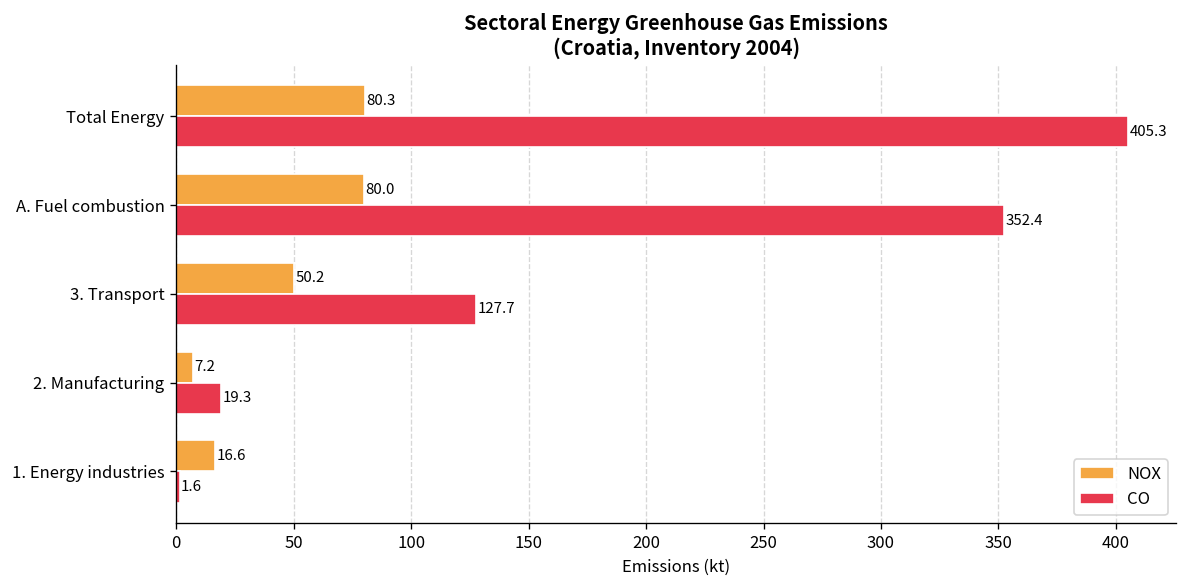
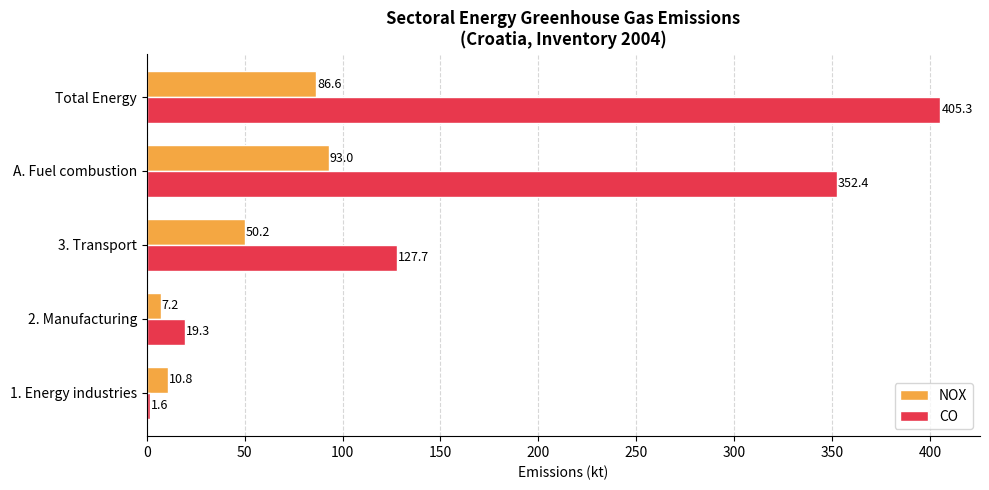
  {
    "NOX": {
-     "Total Energy": 80.3,
-     "A. Fuel combustion": 80.0,
+     "Total Energy": 86.6,
+     "A. Fuel combustion": 93.0,
      "3. Transport": 50.2,
      "2. Manufacturing": 7.2,
-     "1. Energy industries": 16.6
+     "1. Energy industries": 10.8
    },
    "CO": {
      "Total Energy": 405.3,
      "A. Fuel combustion": 352.4,
      "3. Transport": 127.7,
      "2. Manufacturing": 19.3,
      "1. Energy industries": 1.6
    }
  }
